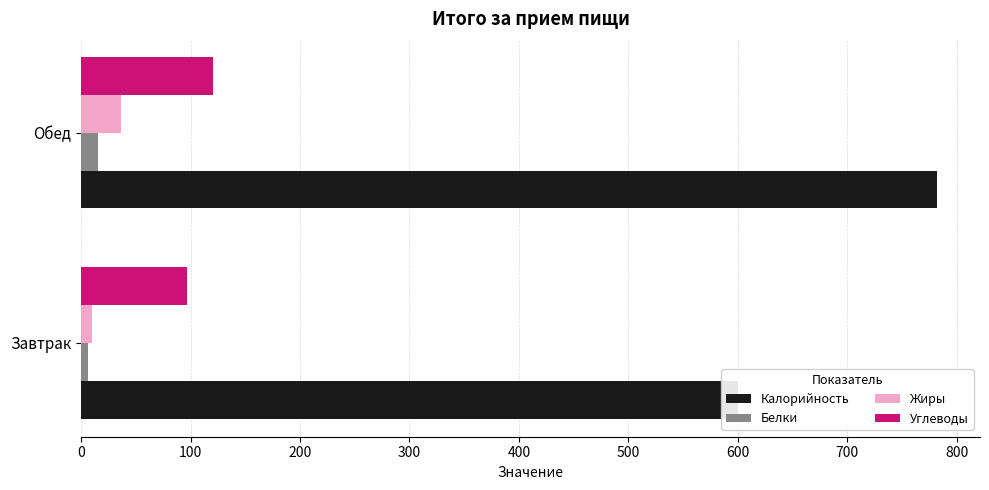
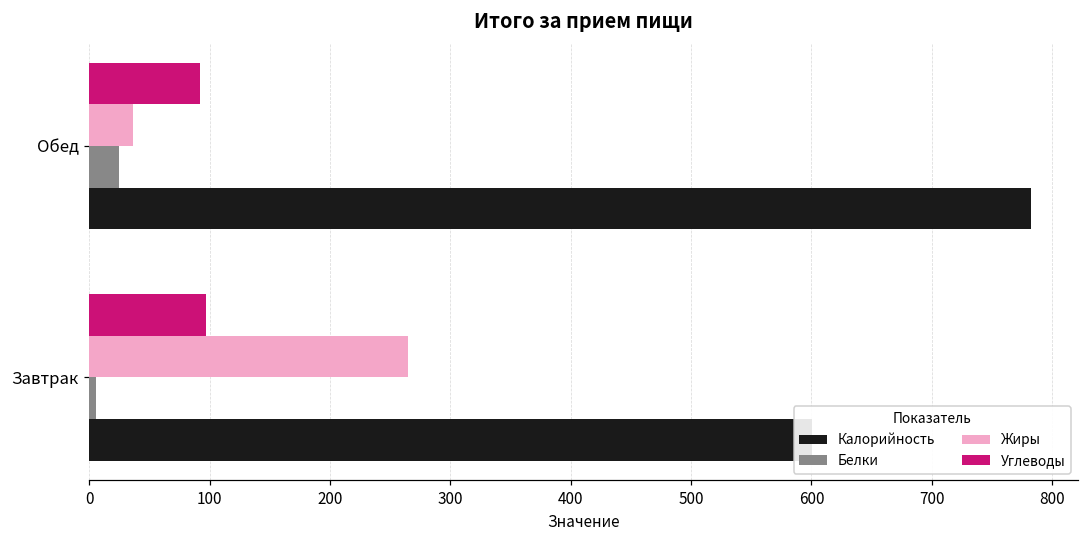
  {
    "Калорийность": {
      "Обед": 782
    },
    "Белки": {
-     "Обед": 15,
+     "Обед": 25,
      "Завтрак": 6
    },
    "Жиры": {
      "Обед": 36,
-     "Завтрак": 10
+     "Завтрак": 265
    },
    "Углеводы": {
-     "Обед": 120,
+     "Обед": 92,
      "Завтрак": 97
    }
  }
